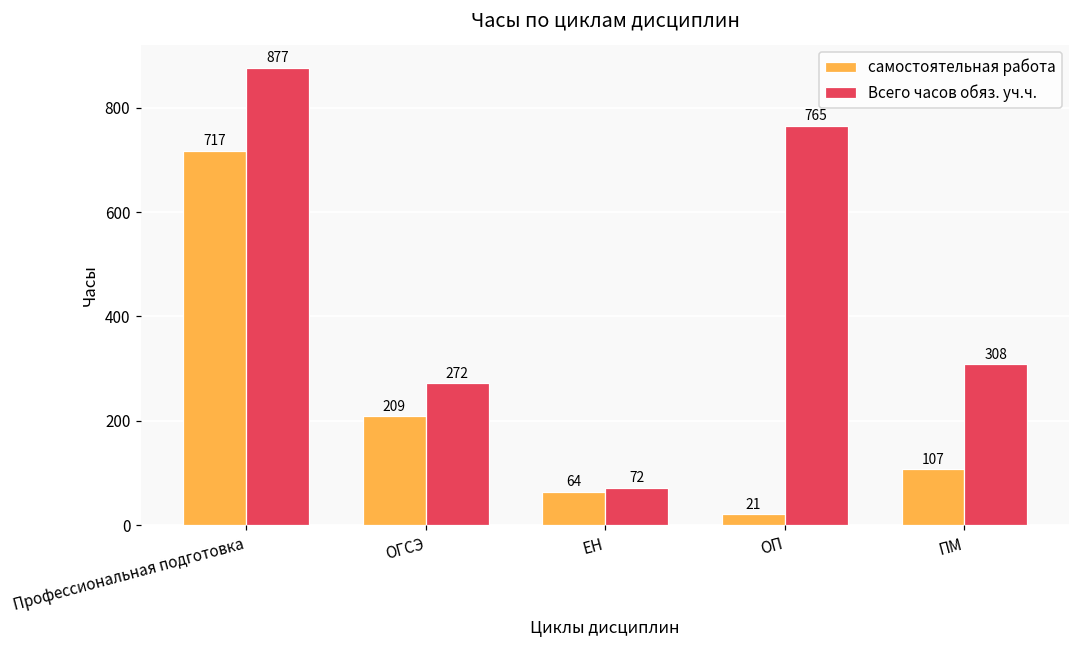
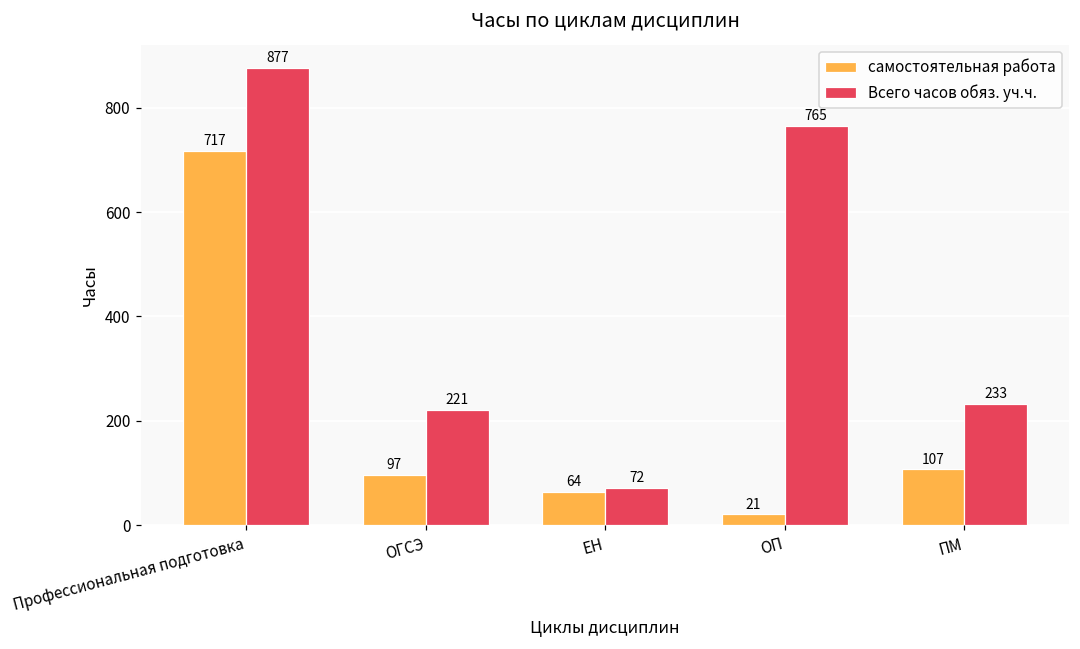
  {
    "самостоятельная работа": {
      "Профессиональная подготовка": 717,
-     "ОГСЭ": 209,
+     "ОГСЭ": 97,
      "ЕН": 64,
      "ОП": 21,
      "ПМ": 107
    },
    "Всего часов обяз. уч.ч.": {
      "Профессиональная подготовка": 877,
-     "ОГСЭ": 272,
+     "ОГСЭ": 221,
      "ЕН": 72,
      "ОП": 765,
-     "ПМ": 308
+     "ПМ": 233
    }
  }
